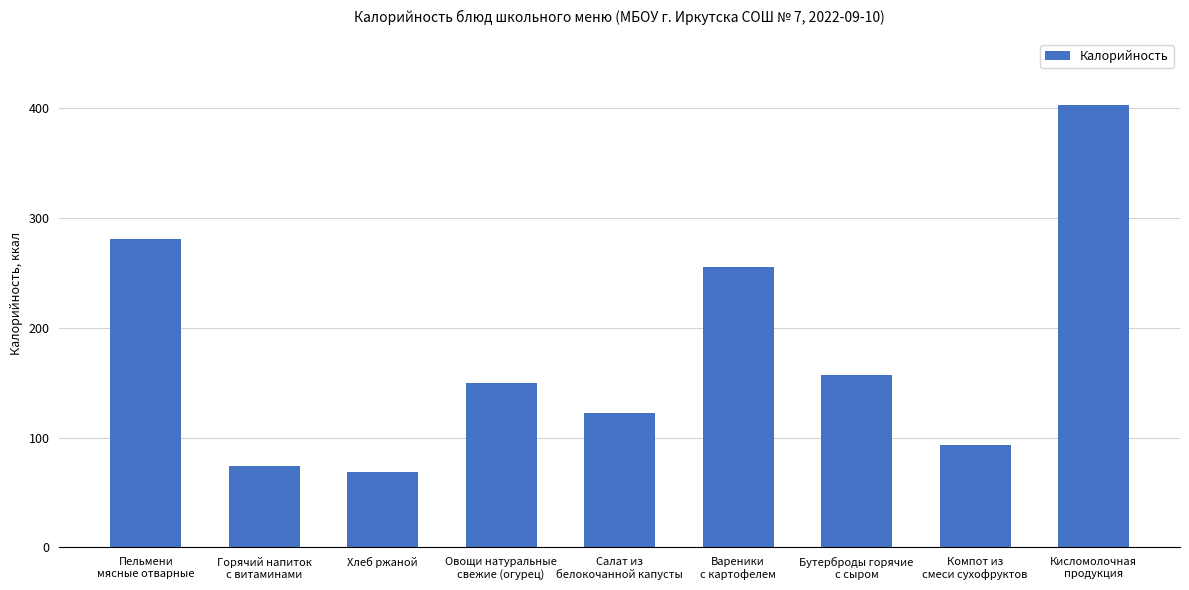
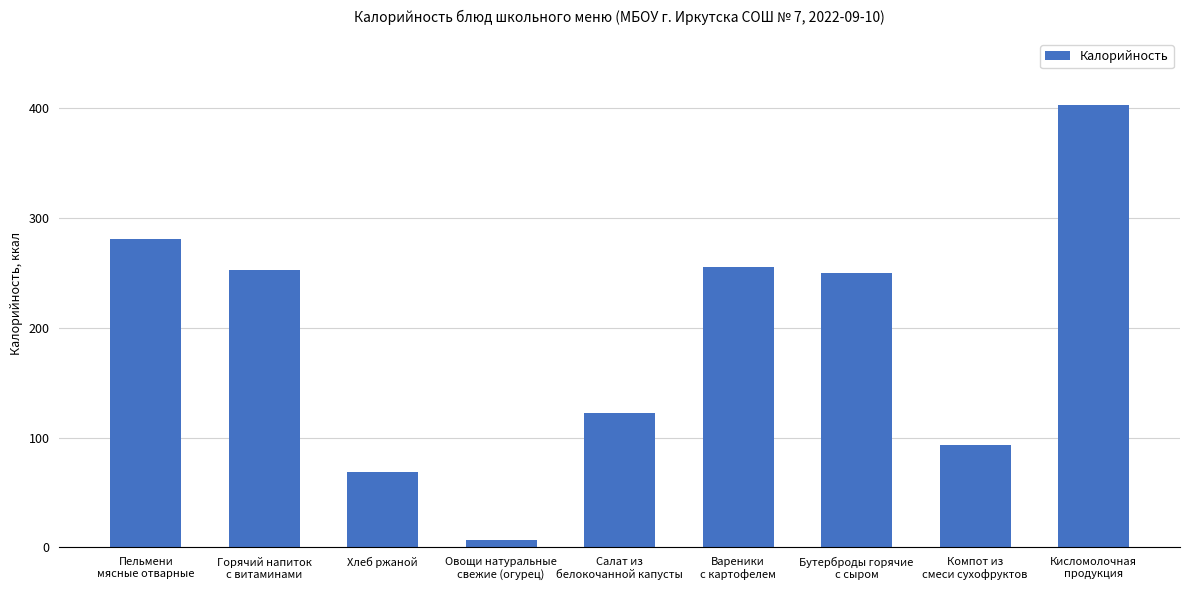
  {
    "Пельмени мясные отварные": 281,
-   "Горячий напиток с витаминами": 74,
+   "Горячий напиток с витаминами": 252,
    "Хлеб ржаной": 69,
-   "Овощи натуральные свежие (огурец)": 150,
+   "Овощи натуральные свежие (огурец)": 7,
    "Салат из белокочанной капусты": 123,
    "Вареники с картофелем": 255,
-   "Бутерброды горячие с сыром": 157,
+   "Бутерброды горячие с сыром": 250,
    "Компот из смеси сухофруктов": 93,
    "Кисломолочная продукция": 403
  }
